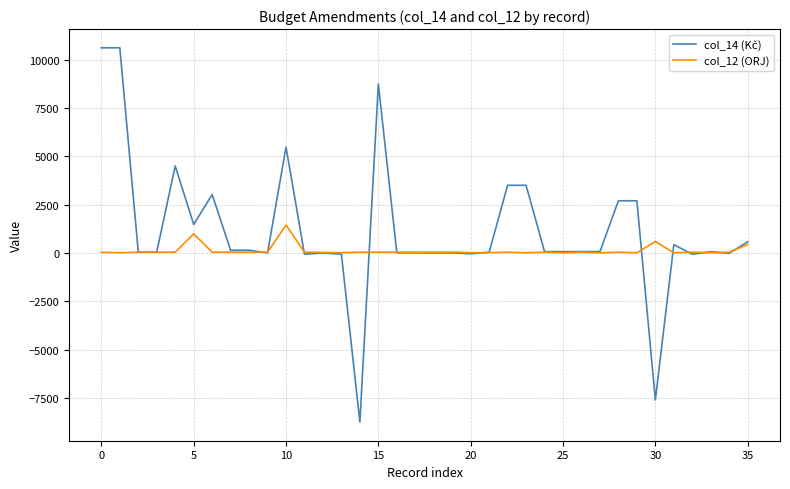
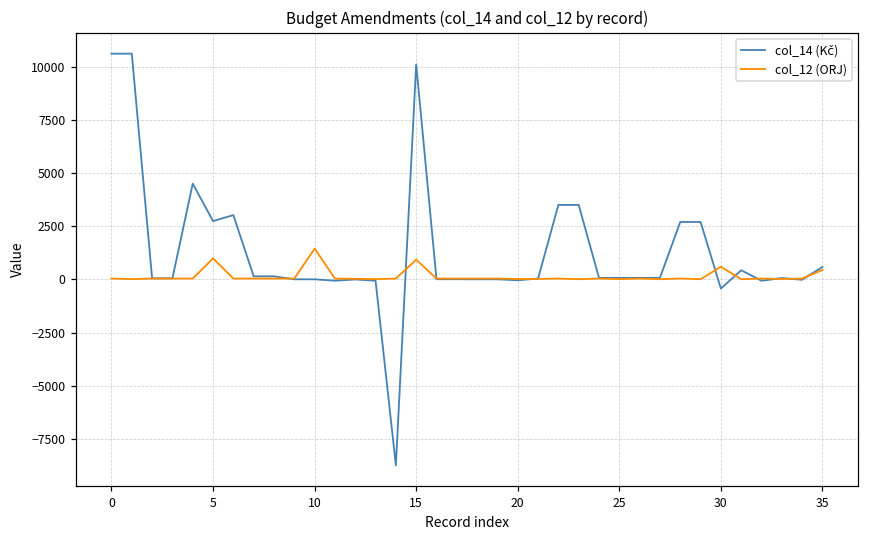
  {
    "col_14 (Kč)": {
      "0": 10600,
-     "5": 1500,
-     "10": 5500,
-     "15": 8700,
-     "30": -7600,
+     "5": 2700,
+     "10": 0,
+     "15": 10100,
+     "30": -400,
      "35": 600
    },
    "col_12 (ORJ)": {
      "0": 0,
      "5": 1000,
      "10": 1400,
-     "15": 0,
+     "15": 900,
      "30": 600,
      "35": 400
    }
  }
